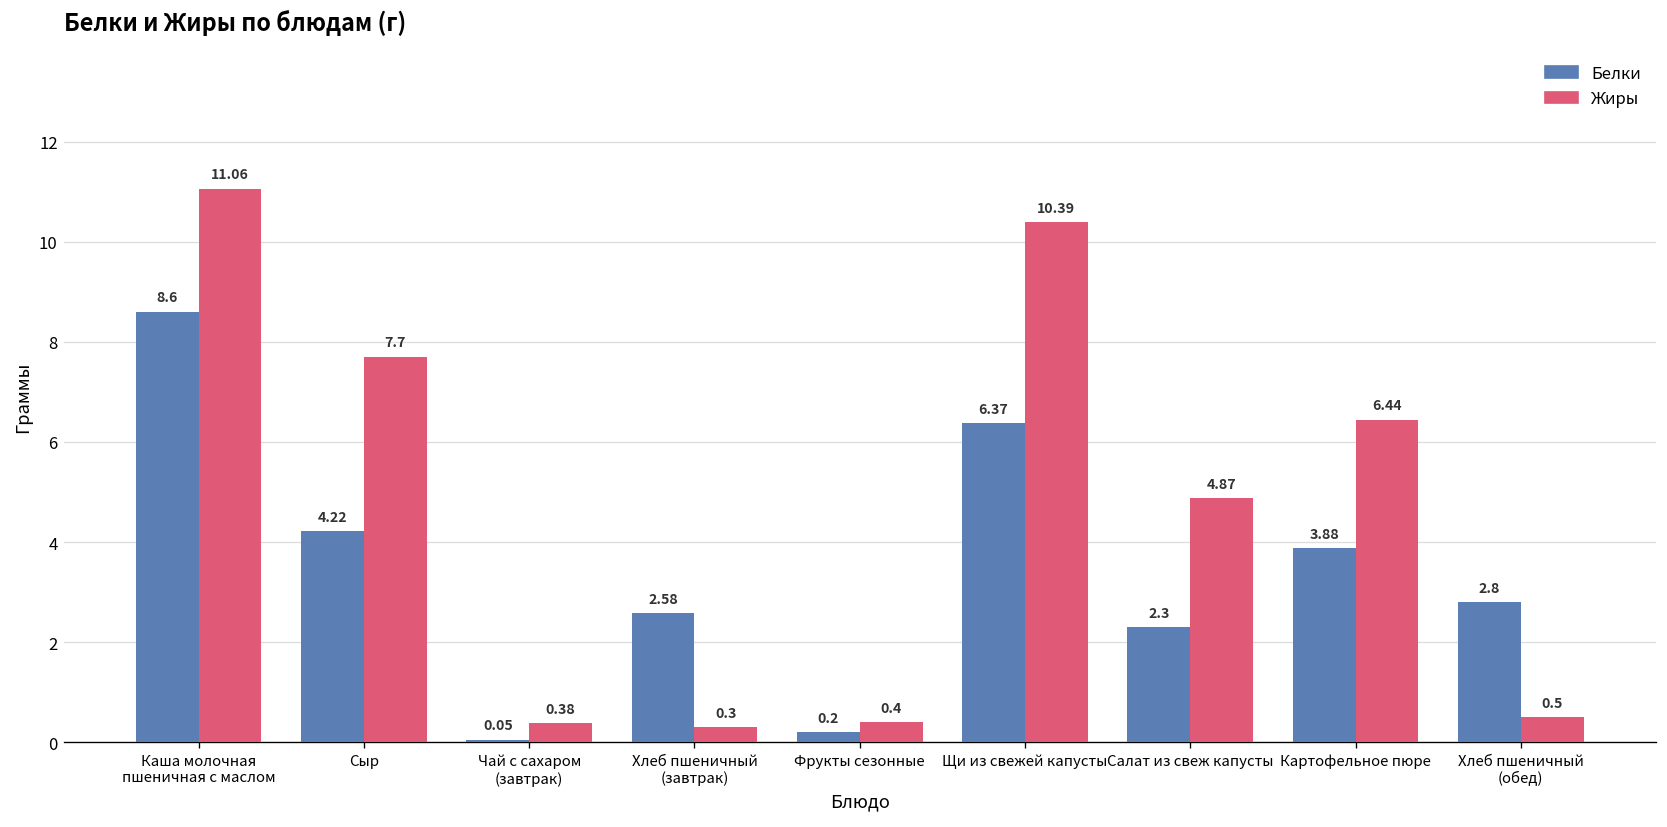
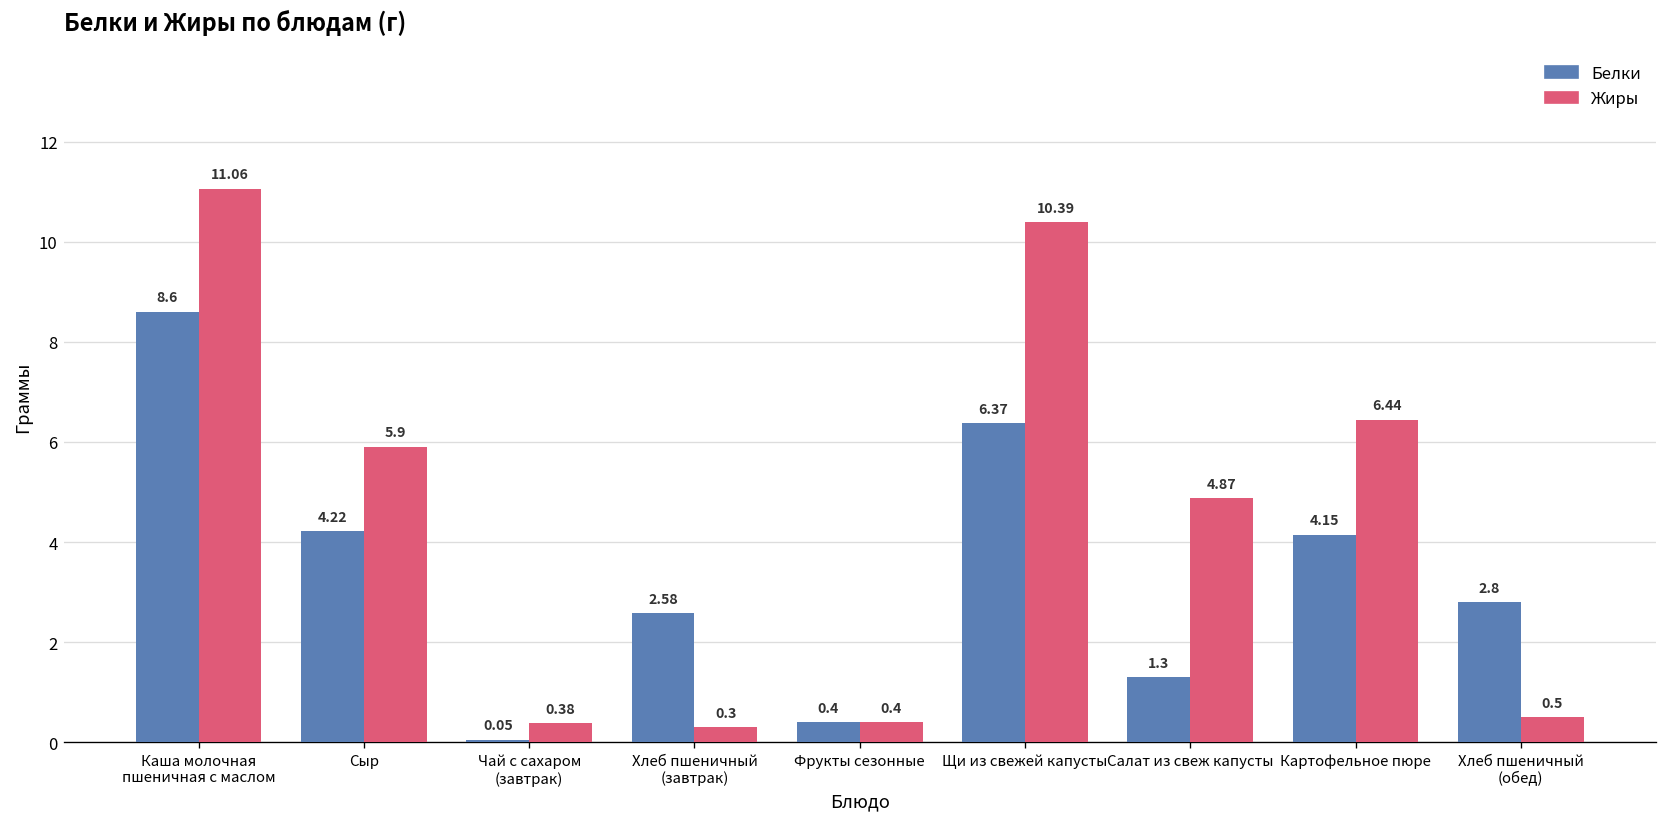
  {
    "Белки": {
      "Каша молочная пшеничная с маслом": 8.6,
      "Сыр": 4.22,
      "Чай с сахаром (завтрак)": 0.05,
      "Хлеб пшеничный (завтрак)": 2.58,
-     "Фрукты сезонные": 0.2,
+     "Фрукты сезонные": 0.4,
      "Щи из свежей капусты": 6.37,
-     "Салат из свеж капусты": 2.3,
-     "Картофельное пюре": 3.88,
+     "Салат из свеж капусты": 1.3,
+     "Картофельное пюре": 4.15,
      "Хлеб пшеничный (обед)": 2.8
    },
    "Жиры": {
      "Каша молочная пшеничная с маслом": 11.06,
-     "Сыр": 7.7,
+     "Сыр": 5.9,
      "Чай с сахаром (завтрак)": 0.38,
      "Хлеб пшеничный (завтрак)": 0.3,
      "Фрукты сезонные": 0.4,
      "Щи из свежей капусты": 10.39,
      "Салат из свеж капусты": 4.87,
      "Картофельное пюре": 6.44,
      "Хлеб пшеничный (обед)": 0.5
    }
  }
